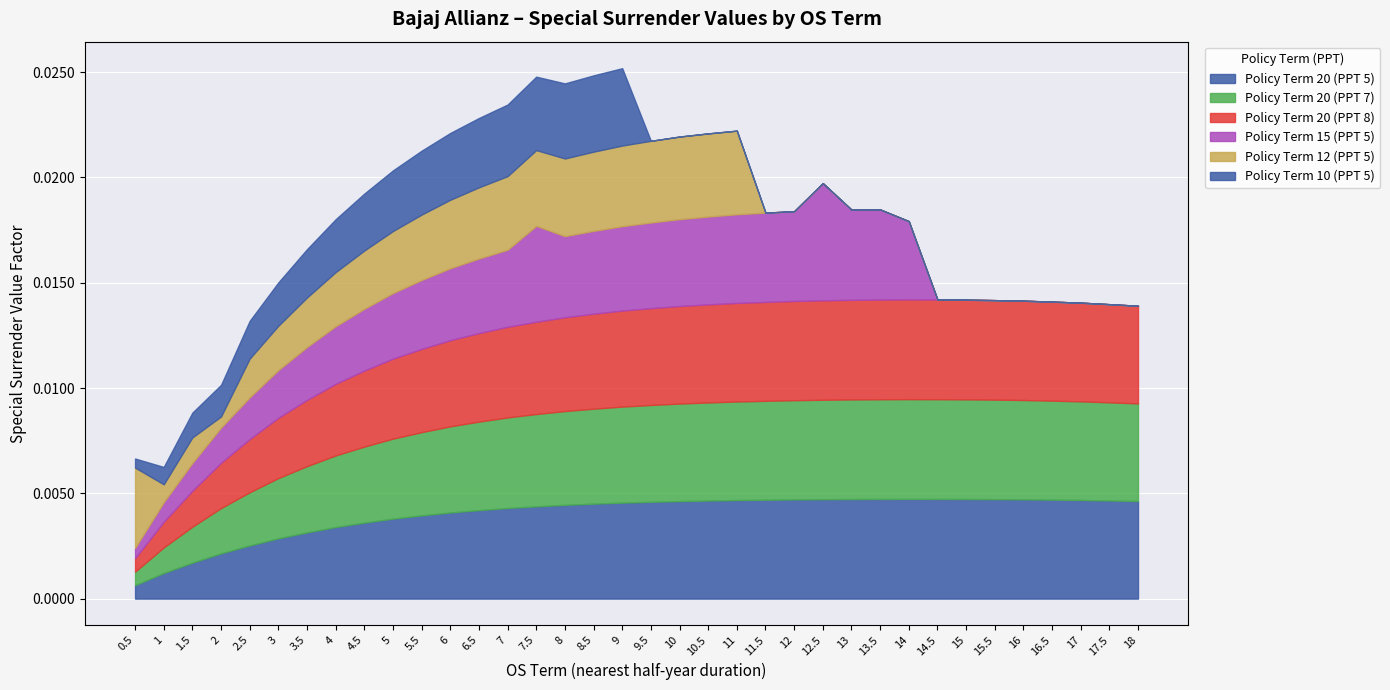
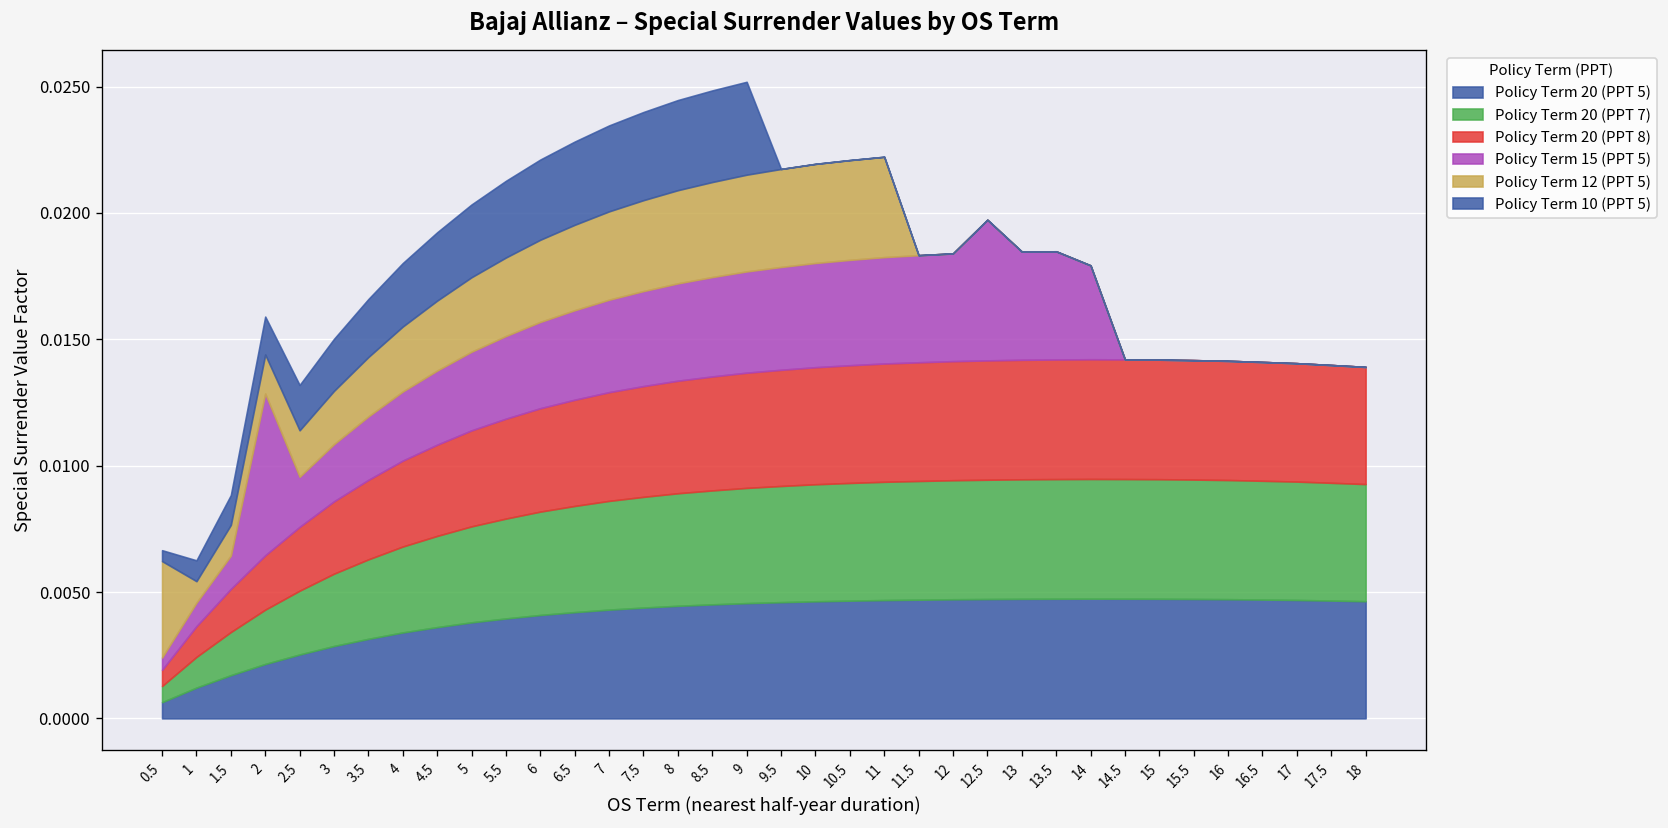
  {
    "Policy Term 20 (PPT 7)": {
      "0.5": 0.0006,
      "1": 0.0012,
      "1.5": 0.0017,
      "2": 0.0022,
      "2.5": 0.0025,
      "3": 0.0029,
      "3.5": 0.0031,
      "4": 0.0034,
      "4.5": 0.0036,
      "5": 0.0038,
      "5.5": 0.0040,
      "6": 0.0041,
      "6.5": 0.0042,
      "7": 0.0043,
      "7.5": 0.0044,
      "8": 0.0045,
      "8.5": 0.0045,
      "9": 0.0046,
      "9.5": 0.0046,
      "10": 0.0046,
      "10.5": 0.0047,
      "11": 0.0047,
      "11.5": 0.0047,
      "12": 0.0047,
      "12.5": 0.0047,
      "13": 0.0047,
      "13.5": 0.0047,
      "14": 0.0047,
      "14.5": 0.0047,
      "15": 0.0047,
      "15.5": 0.0047,
      "16": 0.0047,
      "16.5": 0.0047,
      "17": 0.0047,
      "17.5": 0.0047,
      "18": 0.0046
    },
    "Policy Term 20 (PPT 8)": {
      "0.5": 0.0006,
      "1": 0.0012,
      "1.5": 0.0017,
      "2": 0.0022,
      "2.5": 0.0025,
      "3": 0.0029,
      "3.5": 0.0031,
      "4": 0.0034,
      "4.5": 0.0036,
      "5": 0.0038,
      "5.5": 0.0040,
      "6": 0.0041,
      "6.5": 0.0042,
      "7": 0.0043,
      "7.5": 0.0044,
      "8": 0.0045,
      "8.5": 0.0045,
      "9": 0.0046,
      "9.5": 0.0046,
      "10": 0.0046,
      "10.5": 0.0047,
      "11": 0.0047,
      "11.5": 0.0047,
      "12": 0.0047,
      "12.5": 0.0047,
      "13": 0.0047,
      "13.5": 0.0047,
      "14": 0.0047
    },
    "Policy Term 15 (PPT 5)": {
      "0.5": 0.0005,
      "1": 0.0009,
      "1.5": 0.0013,
-     "2": 0.0017,
+     "2": 0.0064,
      "2.5": 0.0020,
      "3": 0.0023,
      "3.5": 0.0025,
      "4": 0.0027,
      "4.5": 0.0029,
      "5": 0.0031,
      "5.5": 0.0033,
      "6": 0.0034,
      "6.5": 0.0035,
      "7": 0.0037,
-     "7.5": 0.0046,
+     "7.5": 0.0038,
      "8": 0.0039,
      "8.5": 0.0039,
      "9": 0.0040,
      "9.5": 0.0041,
      "10": 0.0041,
      "10.5": 0.0042,
      "11": 0.0042
    },
    "Policy Term 12 (PPT 5)": {
      "0.5": 0.0038,
      "1": 0.0009,
      "1.5": 0.0012,
-     "2": 0.0005,
+     "2": 0.0015,
      "2.5": 0.0018,
      "3": 0.0021,
      "3.5": 0.0024,
      "4": 0.0026,
      "4.5": 0.0028,
      "5": 0.0029,
      "5.5": 0.0031,
      "6": 0.0033,
      "6.5": 0.0034,
      "7": 0.0035,
      "7.5": 0.0036,
      "8": 0.0037,
      "8.5": 0.0038,
      "9": 0.0038
    }
  }
